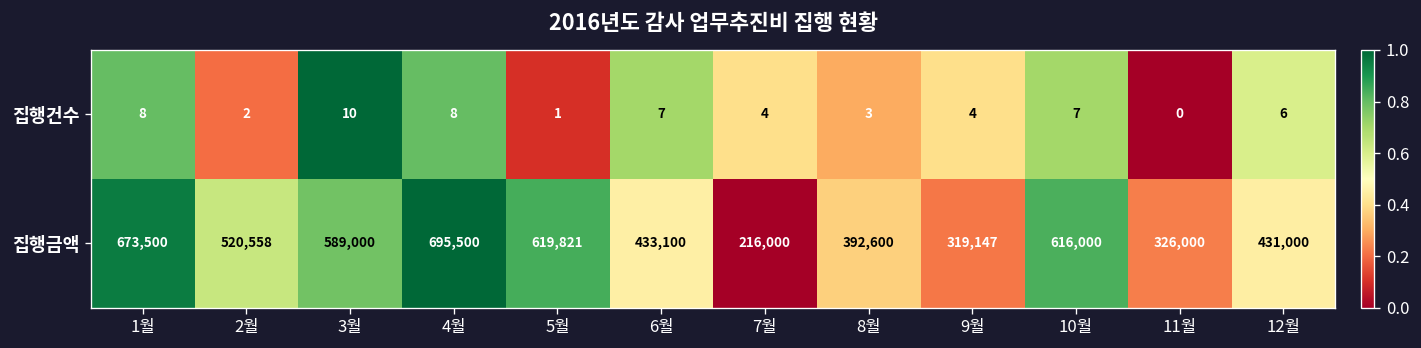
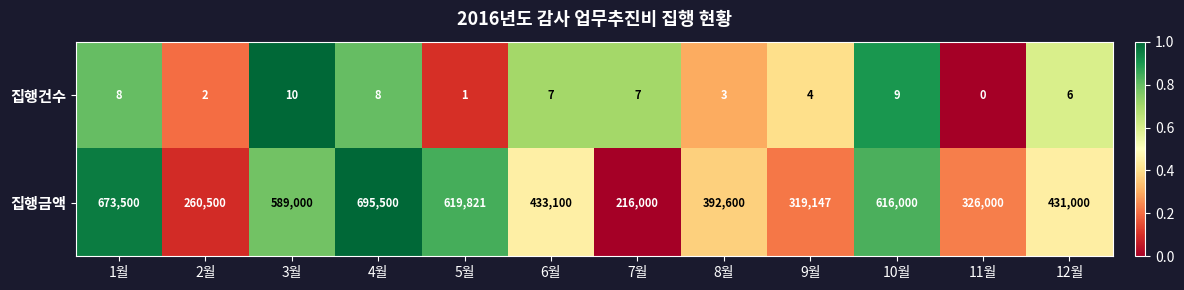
  {
    "집행건수": {
      "1월": "8",
      "2월": "2",
      "3월": "10",
      "4월": "8",
      "5월": "1",
      "6월": "7",
-     "7월": "4",
+     "7월": "7",
      "8월": "3",
      "9월": "4",
-     "10월": "7",
+     "10월": "9",
      "11월": "0",
      "12월": "6"
    },
    "집행금액": {
      "1월": "673,500",
-     "2월": "520,558",
+     "2월": "260,500",
      "3월": "589,000",
      "4월": "695,500",
      "5월": "619,821",
      "6월": "433,100",
      "7월": "216,000",
      "8월": "392,600",
      "9월": "319,147",
      "10월": "616,000",
      "11월": "326,000",
      "12월": "431,000"
    }
  }
